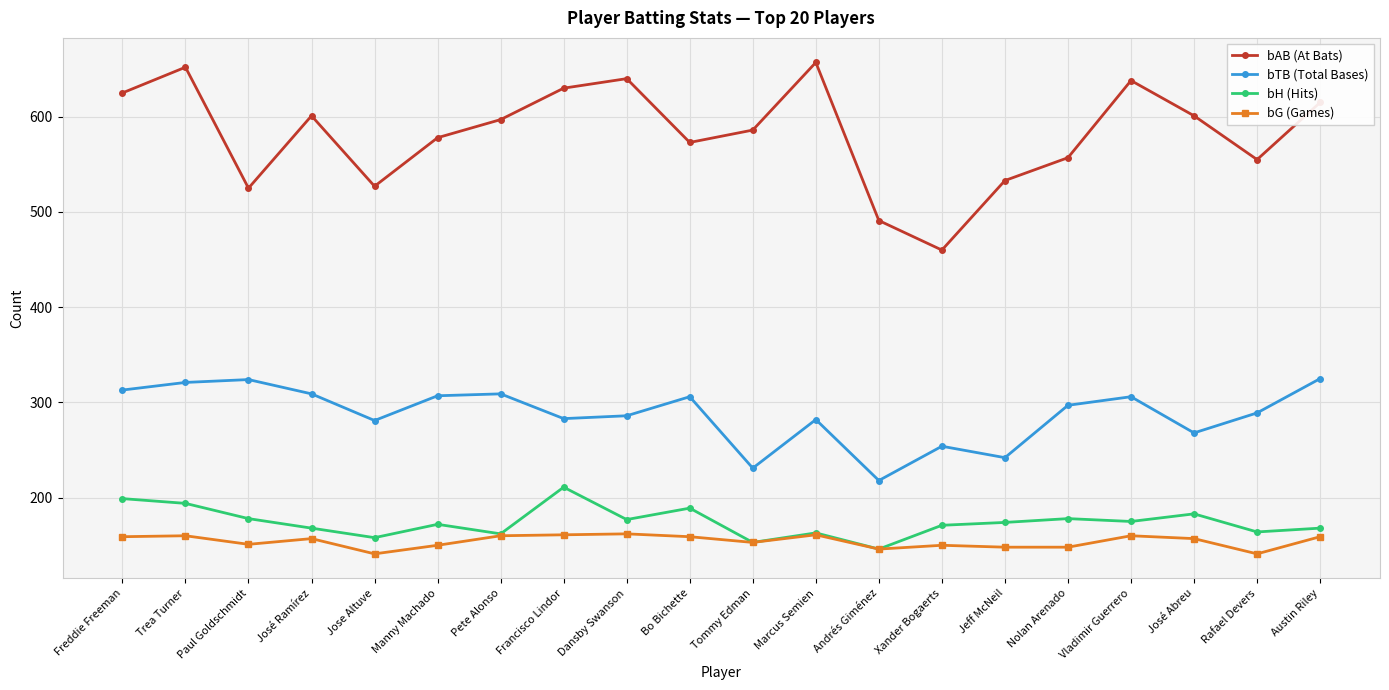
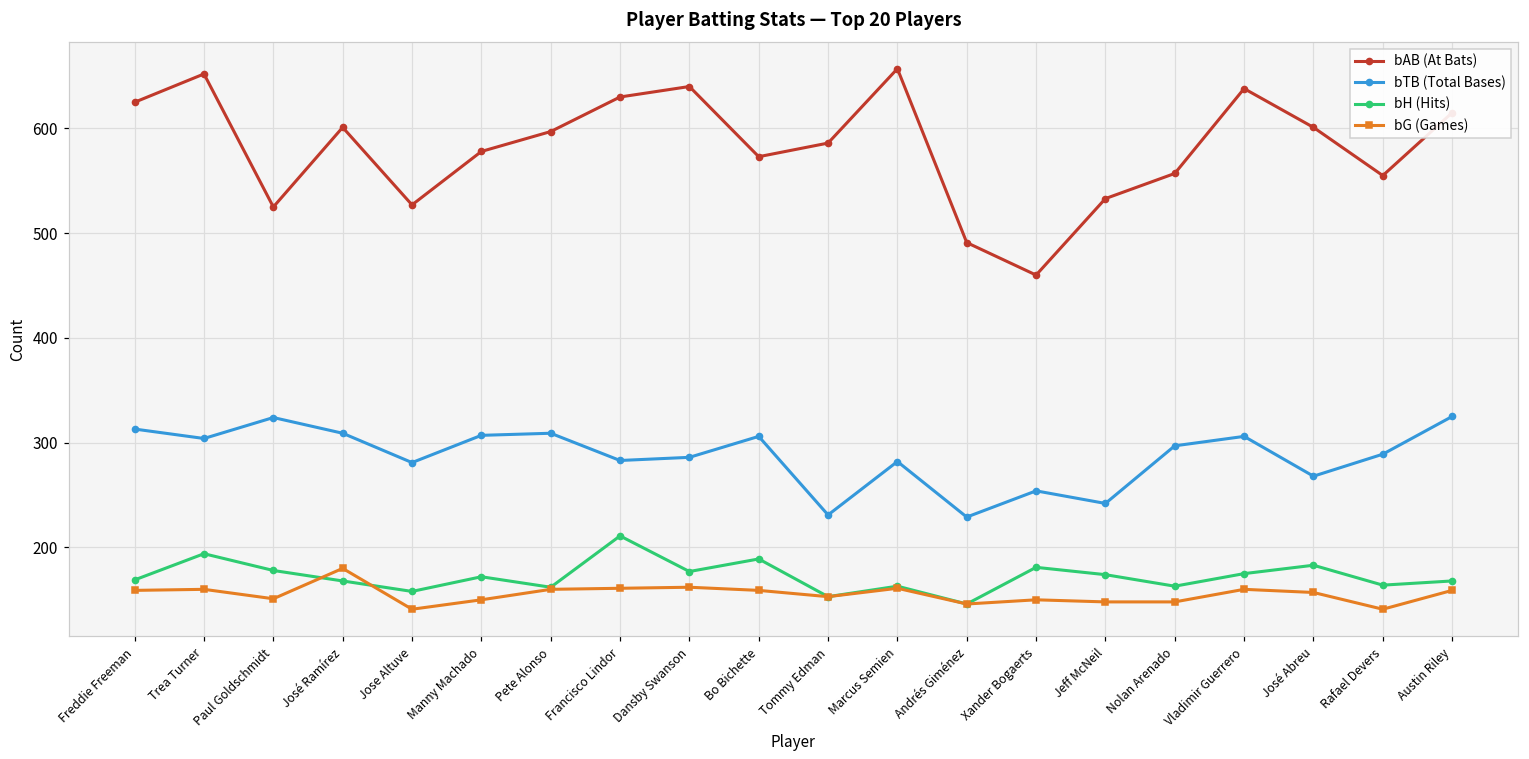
  {
    "bAB (At Bats)": {
      "Freddie Freeman": 630,
      "Trea Turner": 650,
      "Paul Goldschmidt": 530,
      "José Ramírez": 600,
      "Jose Altuve": 530,
      "Manny Machado": 580,
      "Pete Alonso": 600,
      "Francisco Lindor": 630,
      "Dansby Swanson": 640,
      "Bo Bichette": 570,
      "Tommy Edman": 590,
      "Marcus Semien": 660,
      "Andrés Giménez": 490,
      "Xander Bogaerts": 460,
      "Jeff McNeil": 530,
      "Nolan Arenado": 560,
      "Vladimir Guerrero": 640,
      "José Abreu": 600,
      "Rafael Devers": 560
    },
    "bTB (Total Bases)": {
      "Freddie Freeman": 310,
-     "Trea Turner": 320,
+     "Trea Turner": 300,
      "Paul Goldschmidt": 320,
      "José Ramírez": 310,
      "Jose Altuve": 280,
      "Manny Machado": 310,
      "Pete Alonso": 310,
      "Francisco Lindor": 280,
      "Dansby Swanson": 290,
      "Bo Bichette": 310,
      "Tommy Edman": 230,
      "Marcus Semien": 280,
-     "Andrés Giménez": 220,
+     "Andrés Giménez": 230,
      "Xander Bogaerts": 250,
      "Jeff McNeil": 240,
      "Nolan Arenado": 300,
      "Vladimir Guerrero": 310,
      "José Abreu": 270,
      "Rafael Devers": 290,
      "Austin Riley": 330
    },
    "bH (Hits)": {
-     "Freddie Freeman": 200,
+     "Freddie Freeman": 170,
      "Trea Turner": 190,
      "Paul Goldschmidt": 180,
      "José Ramírez": 170,
      "Jose Altuve": 160,
      "Manny Machado": 170,
      "Francisco Lindor": 210,
      "Dansby Swanson": 180,
      "Bo Bichette": 190,
-     "Xander Bogaerts": 170,
+     "Xander Bogaerts": 180,
      "Jeff McNeil": 170,
-     "Nolan Arenado": 180,
+     "Nolan Arenado": 160,
      "Vladimir Guerrero": 180,
      "José Abreu": 180,
      "Rafael Devers": 160,
      "Austin Riley": 170
    },
    "bG (Games)": {
      "Freddie Freeman": 160,
      "Trea Turner": 160,
      "Paul Goldschmidt": 150,
-     "José Ramírez": 160,
+     "José Ramírez": 180,
      "Jose Altuve": 140,
      "Manny Machado": 150,
      "Francisco Lindor": 160,
      "Dansby Swanson": 160,
      "Bo Bichette": 160,
      "Xander Bogaerts": 150,
      "Jeff McNeil": 150,
      "Nolan Arenado": 150,
      "Vladimir Guerrero": 160,
      "José Abreu": 160,
      "Rafael Devers": 140,
      "Austin Riley": 160
    }
  }
